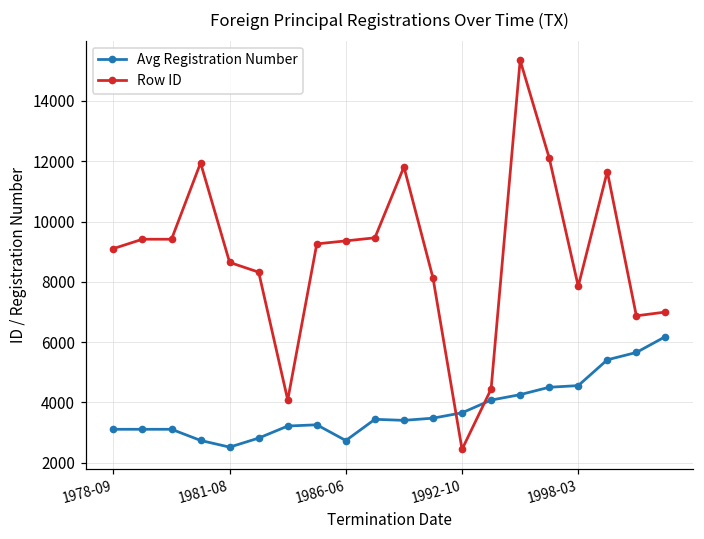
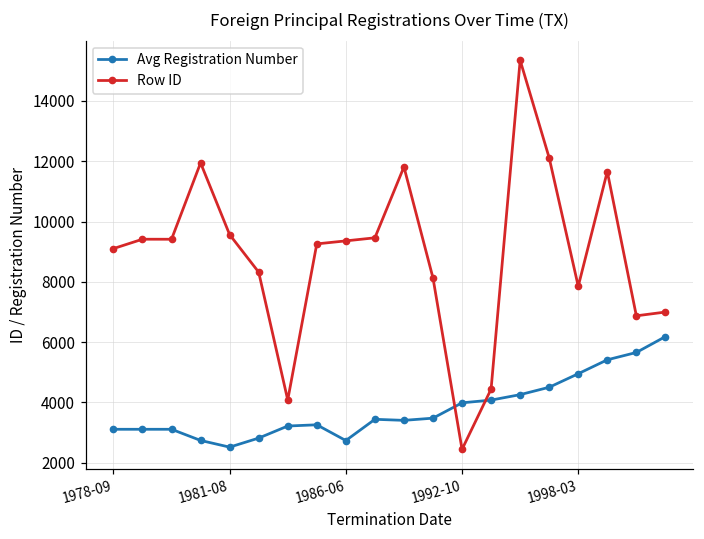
  {
    "Avg Registration Number": {
      "1978-09": 3100,
      "1981-08": 2500,
      "1986-06": 2700,
-     "1992-10": 3700,
-     "1998-03": 4600
+     "1992-10": 4000,
+     "1998-03": 5000
    },
    "Row ID": {
      "1978-09": 9100,
-     "1981-08": 8600,
+     "1981-08": 9600,
      "1986-06": 9400,
      "1992-10": 2400,
      "1998-03": 7900
    }
  }
